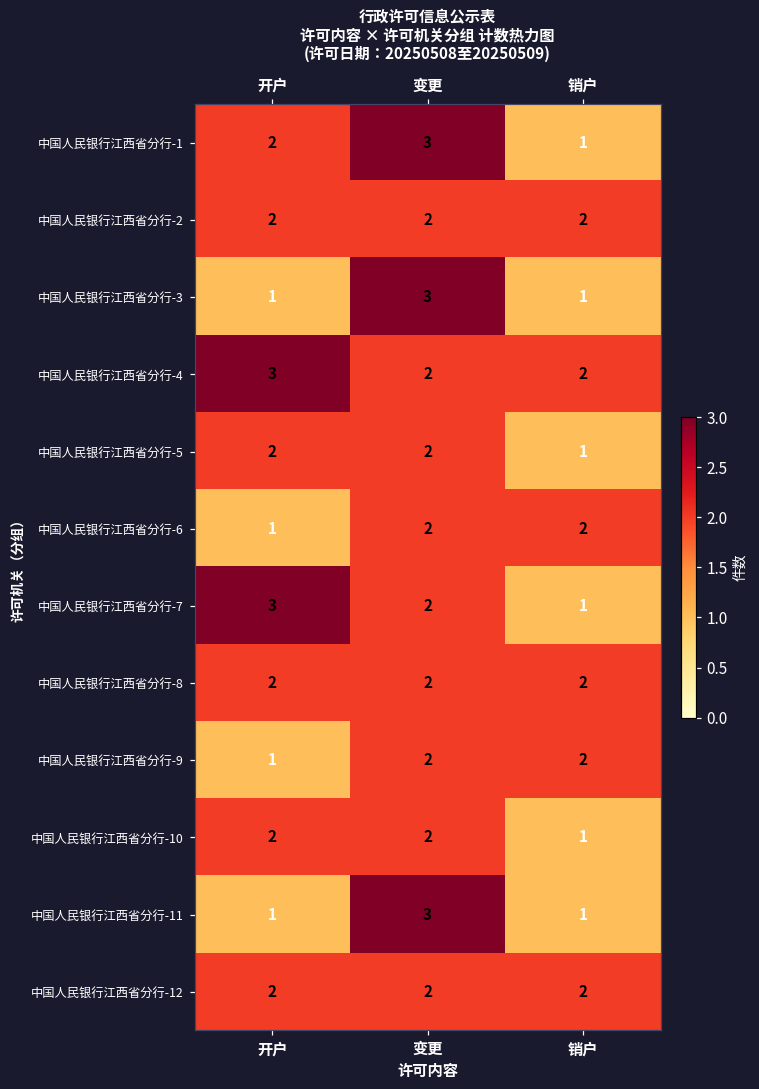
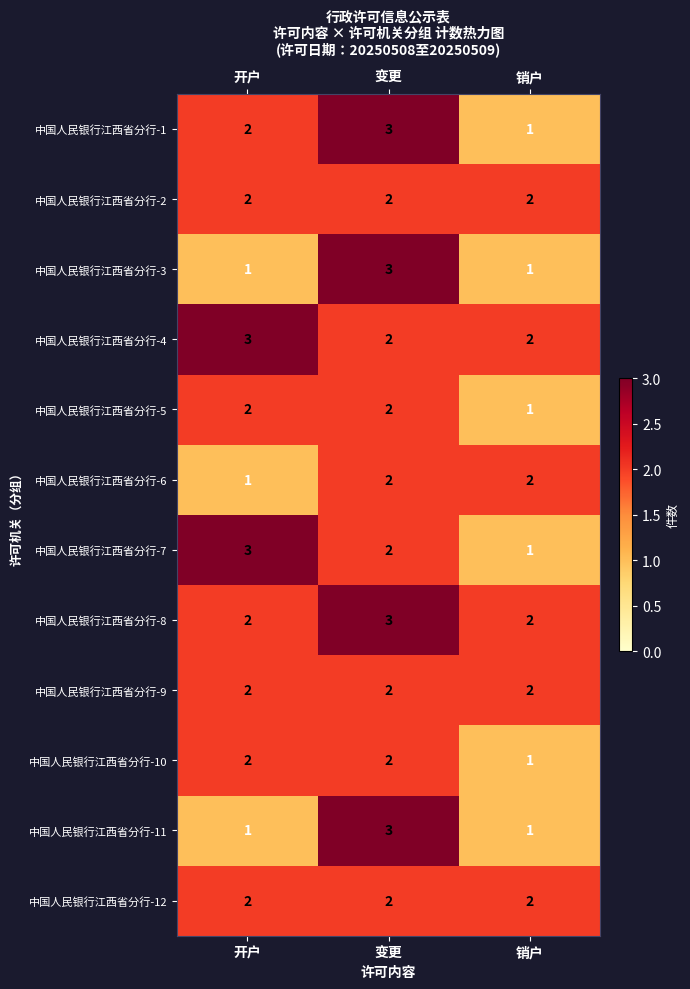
  {
    "中国人民银行江西省分行-1": {
      "开户": 2,
      "变更": 3,
      "销户": 1
    },
    "中国人民银行江西省分行-2": {
      "开户": 2,
      "变更": 2,
      "销户": 2
    },
    "中国人民银行江西省分行-3": {
      "开户": 1,
      "变更": 3,
      "销户": 1
    },
    "中国人民银行江西省分行-4": {
      "开户": 3,
      "变更": 2,
      "销户": 2
    },
    "中国人民银行江西省分行-5": {
      "开户": 2,
      "变更": 2,
      "销户": 1
    },
    "中国人民银行江西省分行-6": {
      "开户": 1,
      "变更": 2,
      "销户": 2
    },
    "中国人民银行江西省分行-7": {
      "开户": 3,
      "变更": 2,
      "销户": 1
    },
    "中国人民银行江西省分行-8": {
      "开户": 2,
-     "变更": 2,
+     "变更": 3,
      "销户": 2
    },
    "中国人民银行江西省分行-9": {
-     "开户": 1,
+     "开户": 2,
      "变更": 2,
      "销户": 2
    },
    "中国人民银行江西省分行-10": {
      "开户": 2,
      "变更": 2,
      "销户": 1
    },
    "中国人民银行江西省分行-11": {
      "开户": 1,
      "变更": 3,
      "销户": 1
    },
    "中国人民银行江西省分行-12": {
      "开户": 2,
      "变更": 2,
      "销户": 2
    }
  }
